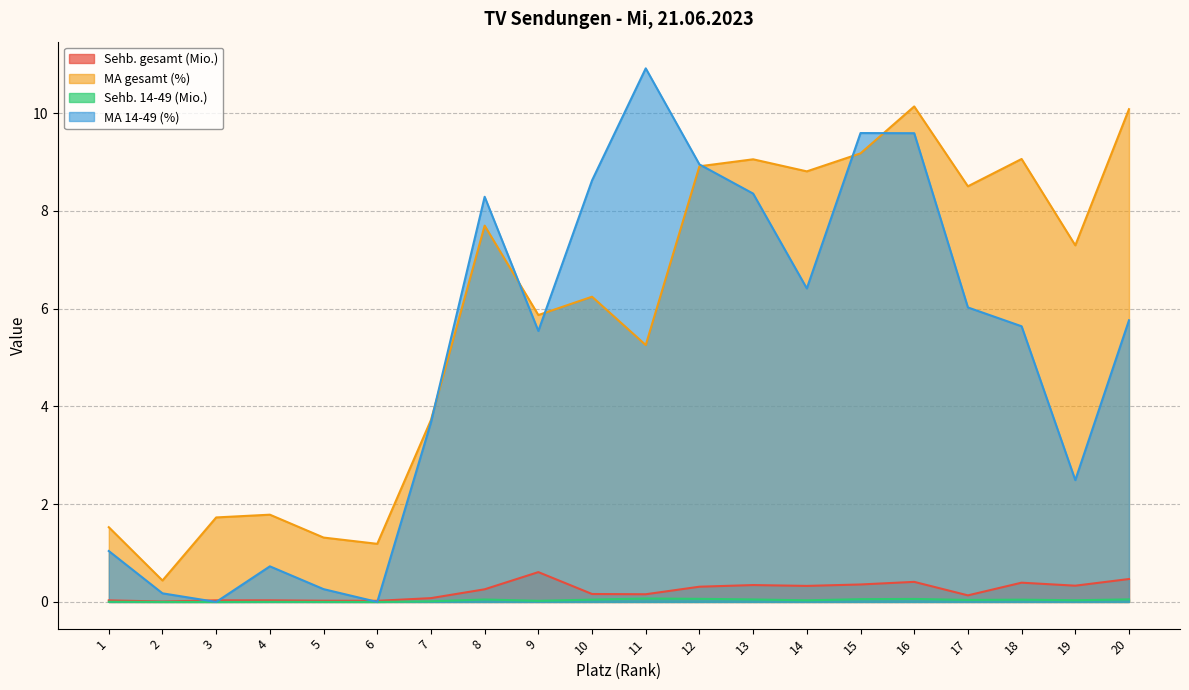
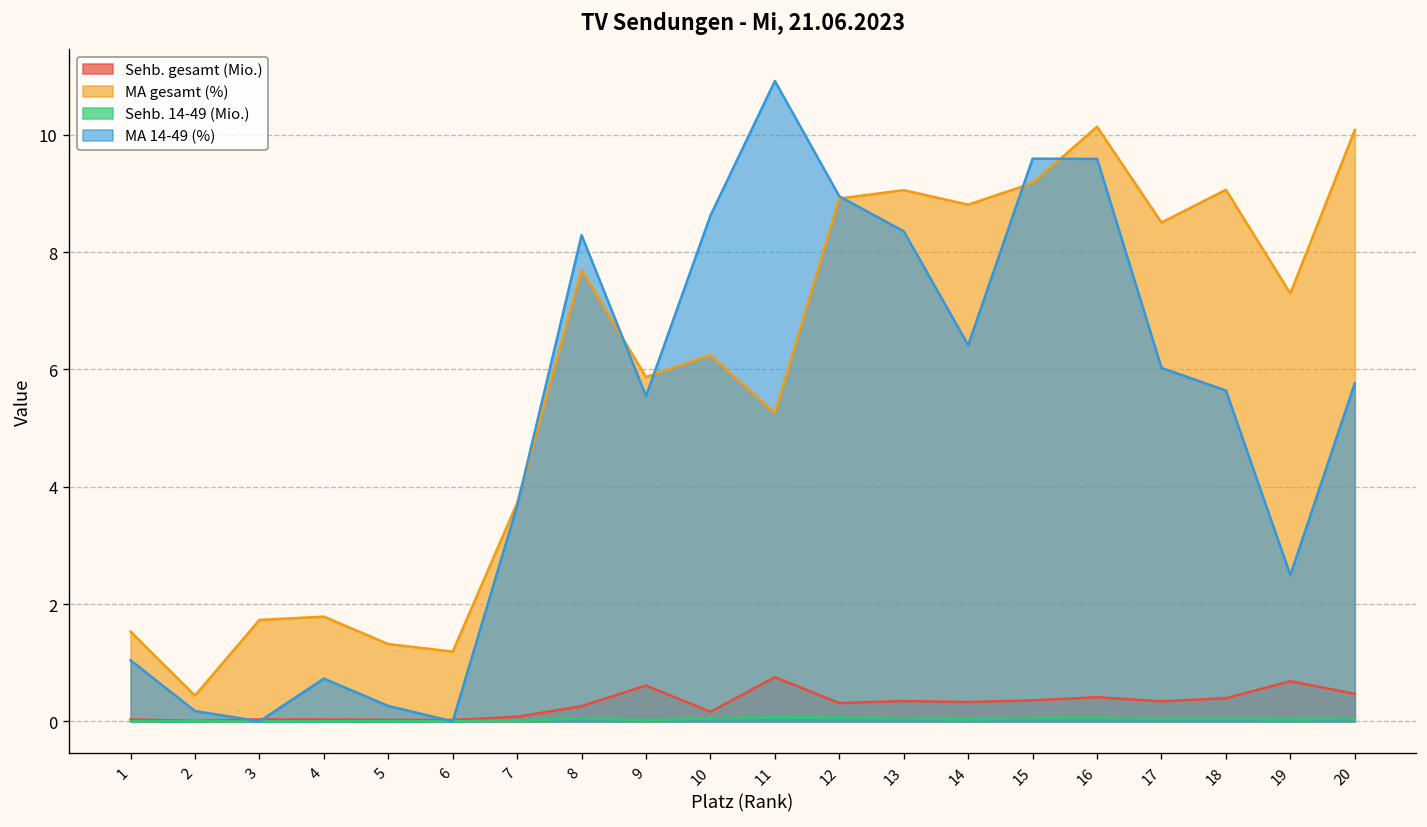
  {
    "Sehb. gesamt (Mio.)": {
      "7": 0.1,
      "8": 0.3,
      "9": 0.6,
      "10": 0.2,
-     "11": 0.2,
+     "11": 0.8,
      "12": 0.3,
      "13": 0.3,
      "14": 0.3,
      "15": 0.4,
      "16": 0.4,
-     "17": 0.1,
+     "17": 0.3,
      "18": 0.4,
-     "19": 0.3,
+     "19": 0.7,
      "20": 0.5
    },
    "MA gesamt (%)": {
      "1": 1.5,
      "2": 0.4,
      "3": 1.7,
      "4": 1.8,
      "5": 1.3,
      "6": 1.2,
      "8": 7.7,
      "9": 5.9,
      "10": 6.2,
      "11": 5.3,
      "13": 9.1,
      "14": 8.8,
      "15": 9.2,
      "16": 10.1,
      "17": 8.5,
      "18": 9.1,
      "19": 7.3,
      "20": 10.1
    },
    "Sehb. 14-49 (Mio.)": {
      "7": 0.0,
      "8": 0.1,
      "9": 0.0,
      "10": 0.0,
      "11": 0.1,
      "12": 0.1,
      "13": 0.1,
      "14": 0.0,
      "15": 0.1,
      "16": 0.1,
      "17": 0.0,
      "18": 0.0,
      "19": 0.0,
      "20": 0.1
    },
    "MA 14-49 (%)": {
      "1": 1.0,
      "2": 0.2,
      "4": 0.7,
      "5": 0.3,
      "8": 8.3,
      "9": 5.5,
      "10": 8.6,
      "11": 10.9,
      "13": 8.4,
      "14": 6.4,
      "15": 9.6,
      "16": 9.6,
      "17": 6.0,
      "18": 5.6,
      "19": 2.5,
      "20": 5.8
    }
  }
